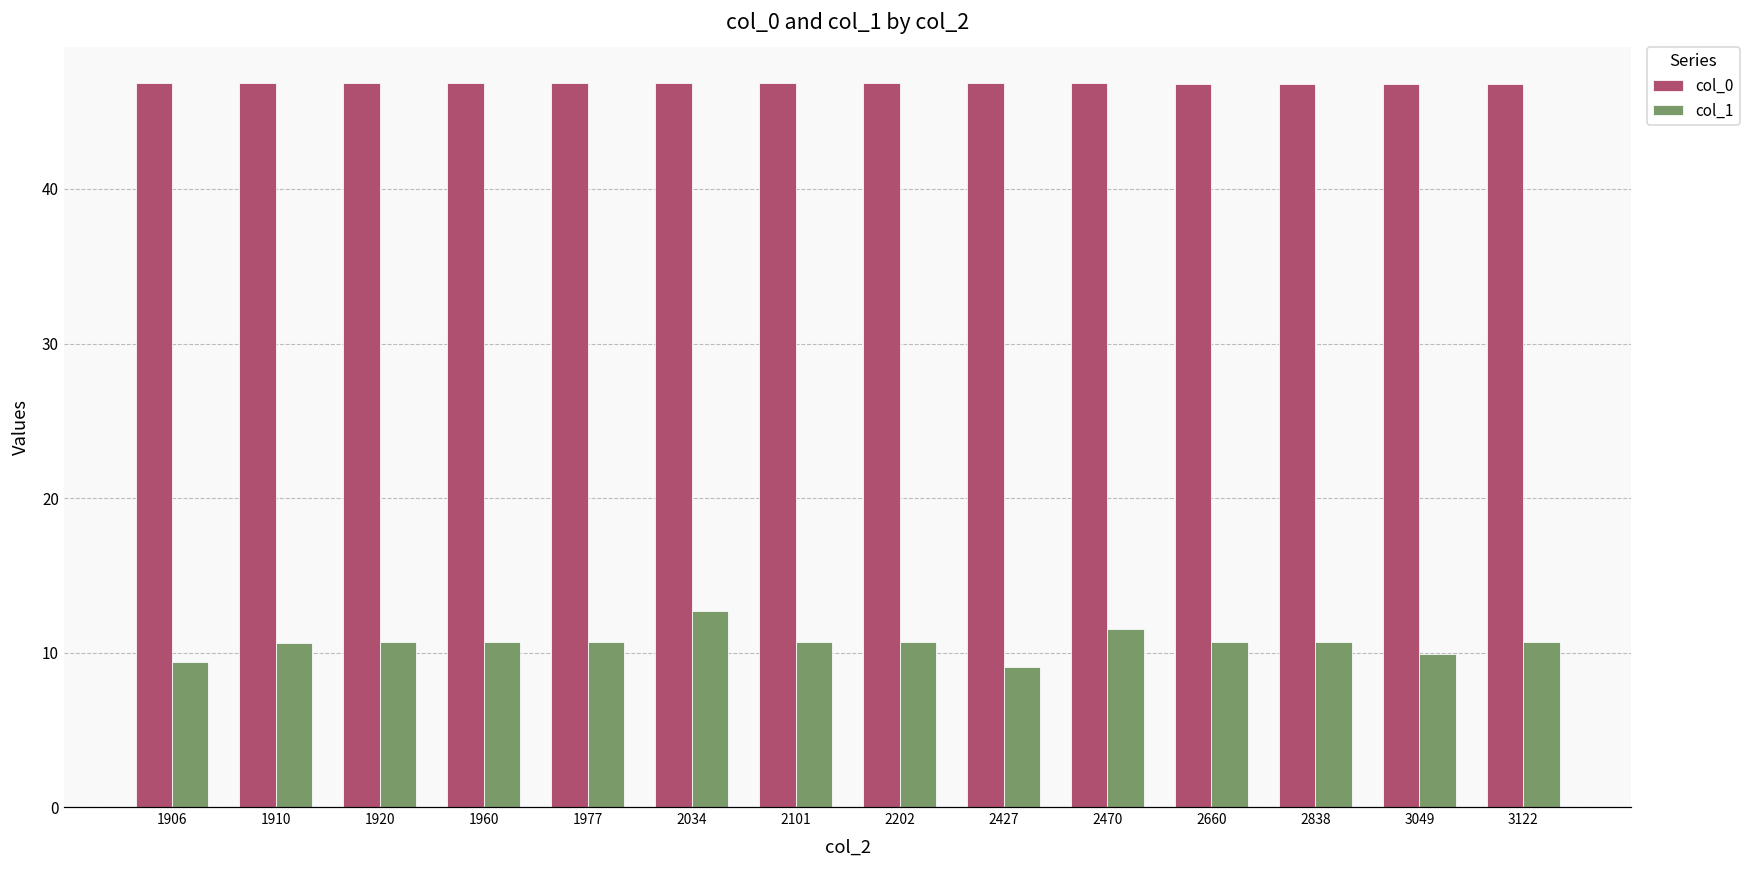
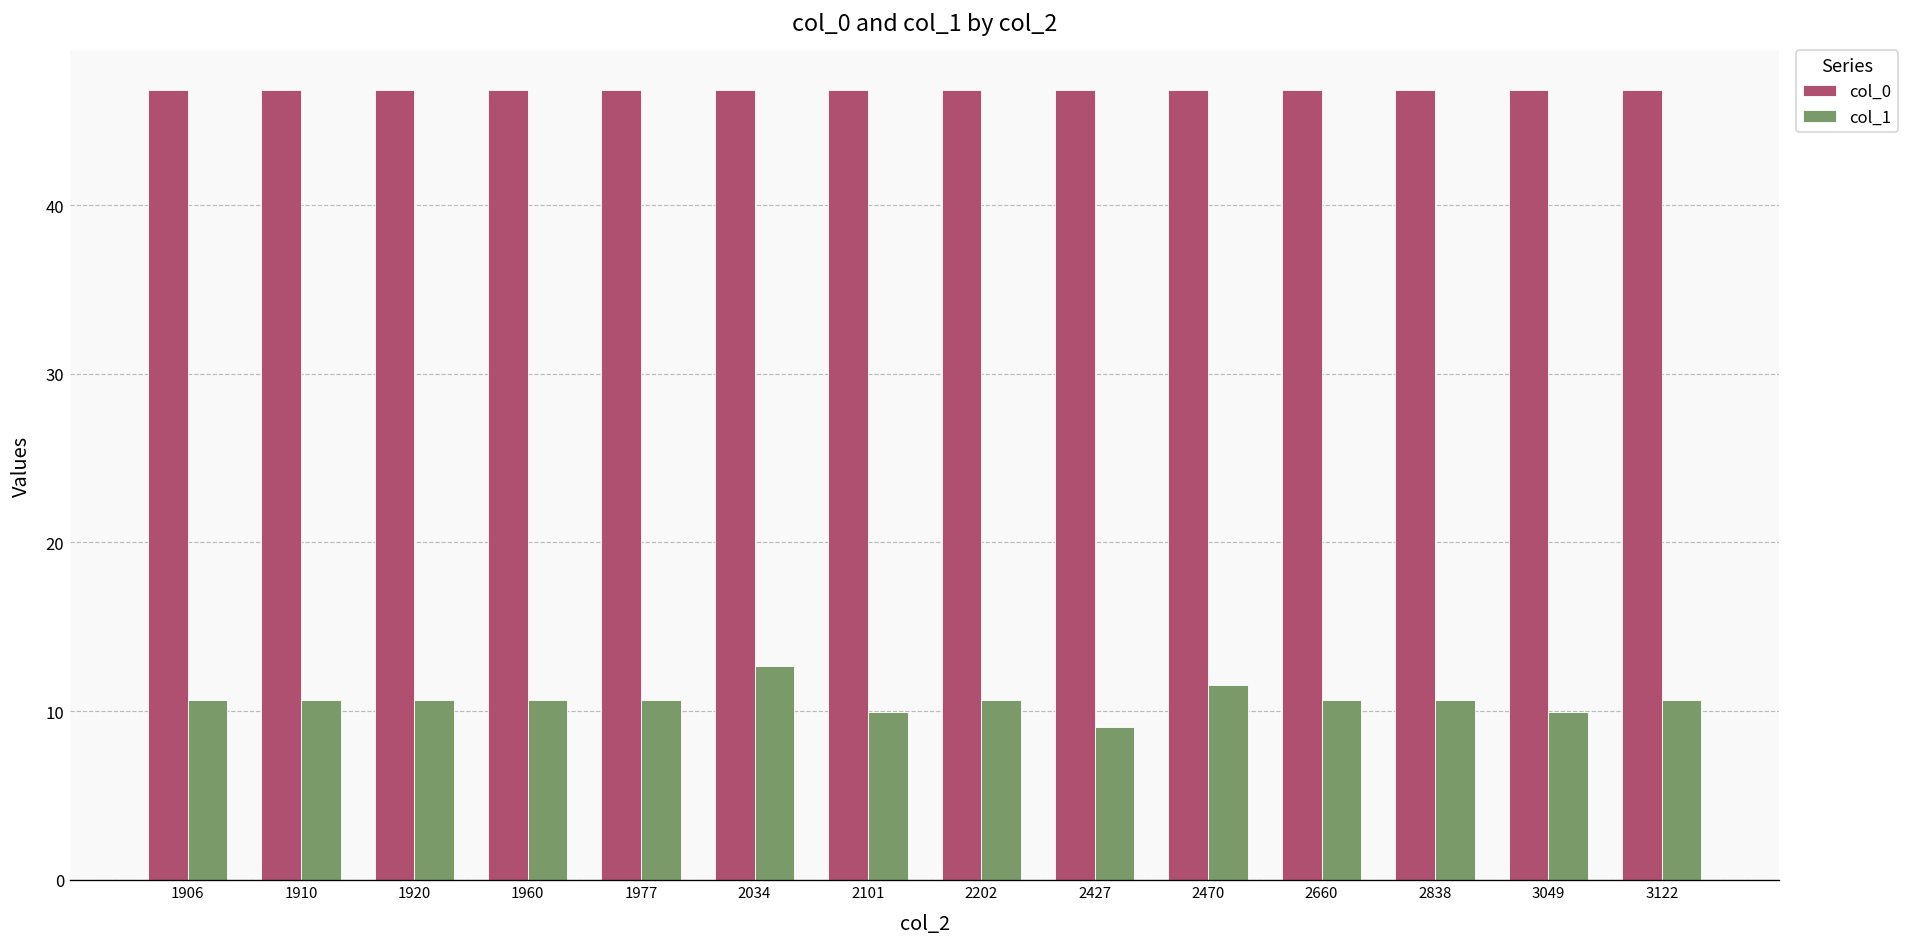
  {
    "col_0": {
      "1906": 46.8,
      "1910": 46.8,
      "1920": 46.8,
      "1960": 46.8,
      "1977": 46.8,
      "2034": 46.8,
      "2101": 46.8,
      "2202": 46.8,
      "2427": 46.8,
      "2470": 46.8,
      "2660": 46.8,
      "2838": 46.8,
      "3049": 46.8,
      "3122": 46.8
    },
    "col_1": {
-     "1906": 9.4,
+     "1906": 10.7,
      "1910": 10.7,
      "1920": 10.7,
      "1960": 10.7,
      "1977": 10.7,
      "2034": 12.7,
-     "2101": 10.7,
+     "2101": 9.9,
      "2202": 10.7,
      "2427": 9.1,
      "2470": 11.5,
      "2660": 10.7,
      "2838": 10.7,
      "3049": 9.9,
      "3122": 10.7
    }
  }
